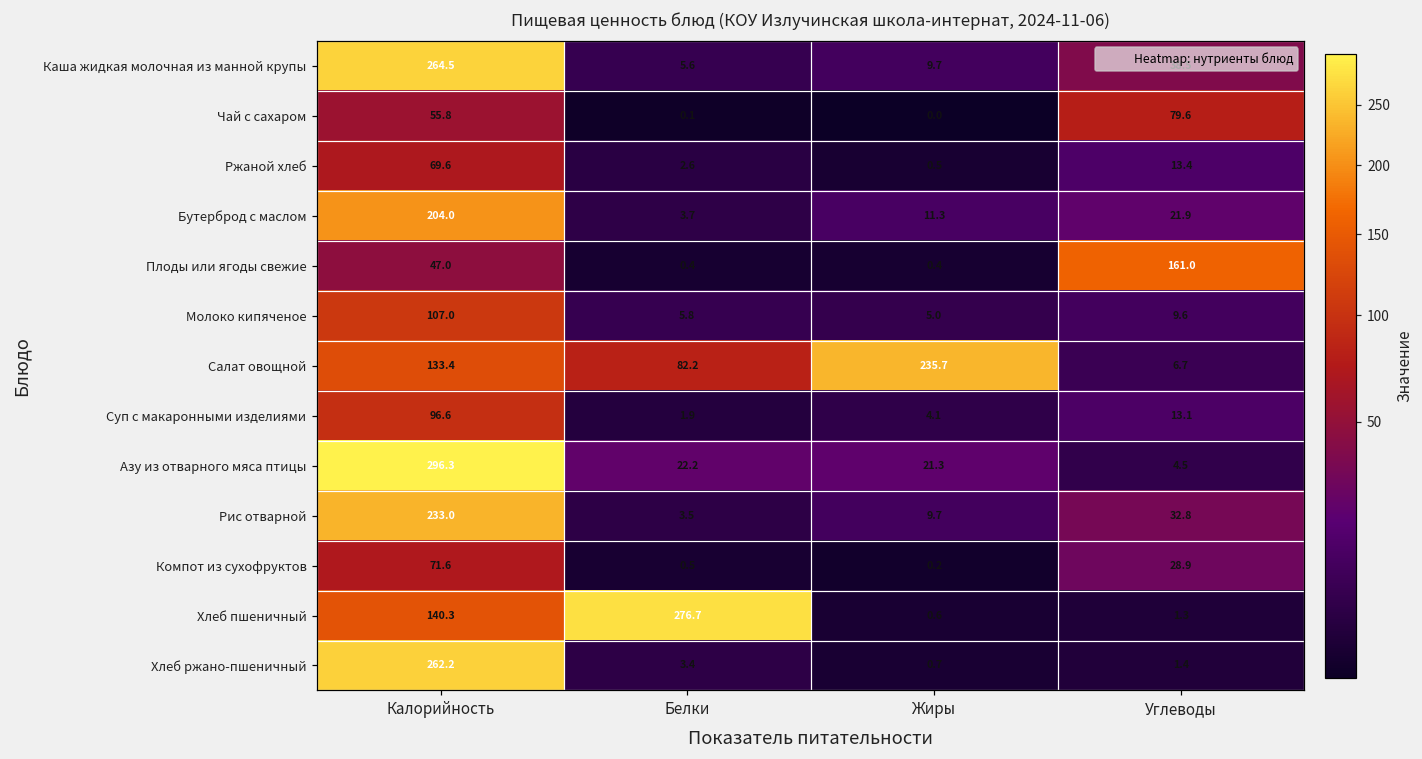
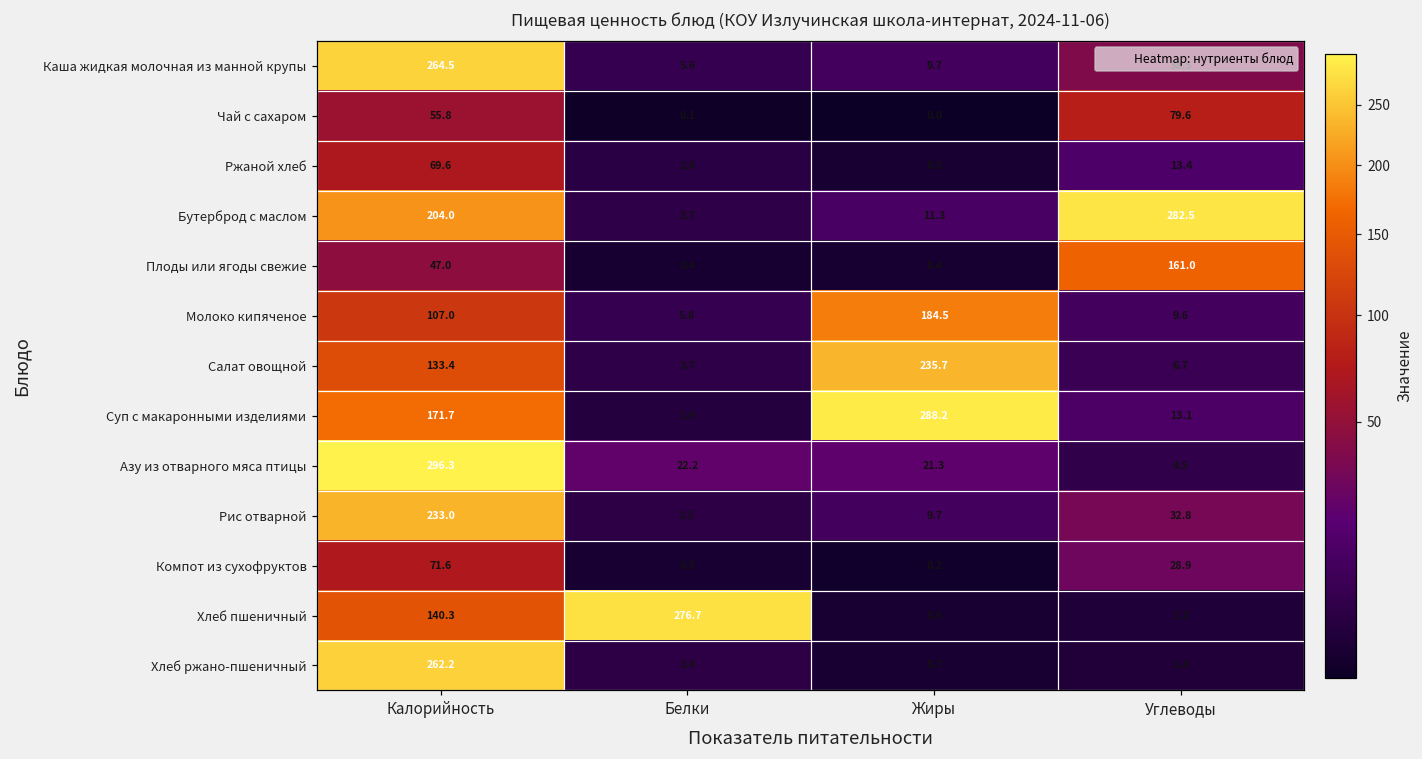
  {
    "Каша жидкая молочная из манной крупы": {
      "Калорийность": 264.5,
      "Белки": 5.6,
      "Жиры": 9.7
    },
    "Чай с сахаром": {
      "Калорийность": 55.8,
      "Углеводы": 79.6
    },
    "Ржаной хлеб": {
      "Калорийность": 69.6,
      "Белки": 2.6,
      "Углеводы": 13.4
    },
    "Бутерброд с маслом": {
      "Калорийность": 204.0,
      "Белки": 3.7,
      "Жиры": 11.3,
-     "Углеводы": 21.9
+     "Углеводы": 282.5
    },
    "Плоды или ягоды свежие": {
      "Калорийность": 47.0,
      "Углеводы": 161.0
    },
    "Молоко кипяченое": {
      "Калорийность": 107.0,
      "Белки": 5.8,
-     "Жиры": 5.0,
+     "Жиры": 184.5,
      "Углеводы": 9.6
    },
    "Салат овощной": {
      "Калорийность": 133.4,
-     "Белки": 82.2,
+     "Белки": 3.7,
      "Жиры": 235.7,
      "Углеводы": 6.7
    },
    "Суп с макаронными изделиями": {
-     "Калорийность": 96.6,
-     "Жиры": 4.1,
+     "Калорийность": 171.7,
+     "Жиры": 288.2,
      "Углеводы": 13.1
    },
    "Азу из отварного мяса птицы": {
      "Калорийность": 296.3,
      "Белки": 22.2,
      "Жиры": 21.3,
      "Углеводы": 4.5
    },
    "Рис отварной": {
      "Калорийность": 233.0,
      "Белки": 3.5,
      "Жиры": 9.7,
      "Углеводы": 32.8
    },
    "Компот из сухофруктов": {
      "Калорийность": 71.6,
      "Углеводы": 28.9
    },
    "Хлеб пшеничный": {
      "Калорийность": 140.3,
      "Белки": 276.7
    },
    "Хлеб ржано-пшеничный": {
      "Калорийность": 262.2,
      "Белки": 3.4
    }
  }
